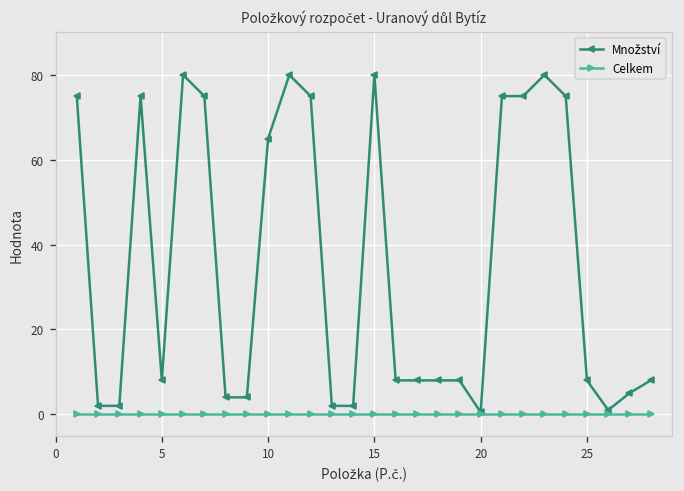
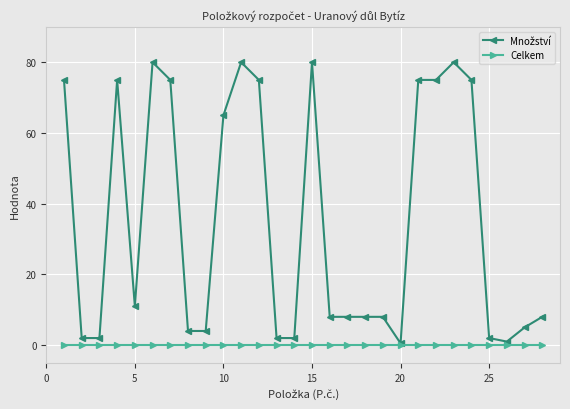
  {
    "Množství": {
-     "5": 8,
+     "5": 11,
      "10": 65,
      "15": 80,
-     "25": 8
+     "25": 2
    },
    "Celkem": {
      "5": 0,
      "10": 0,
      "15": 0,
      "25": 0
    }
  }
